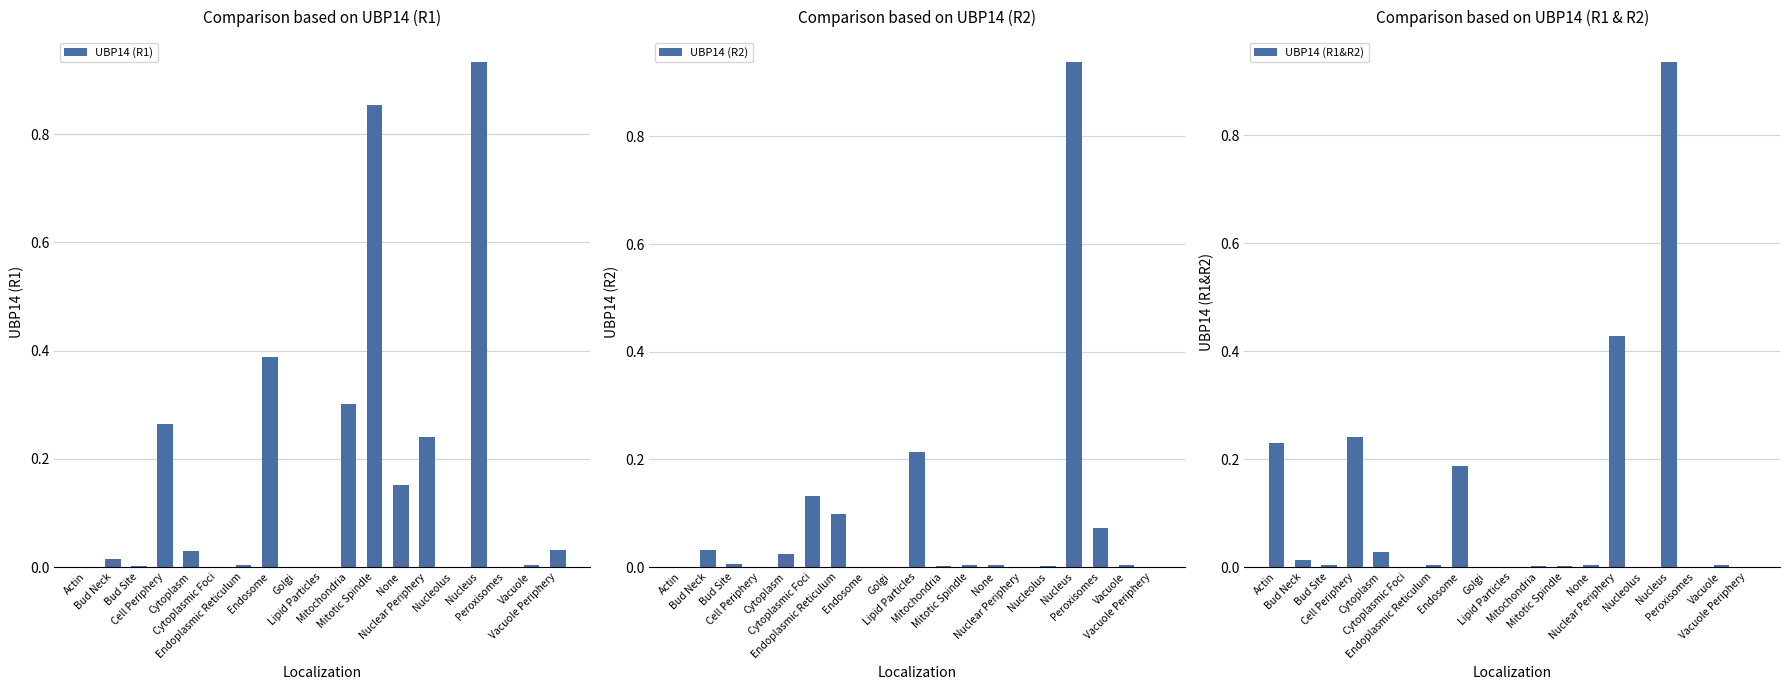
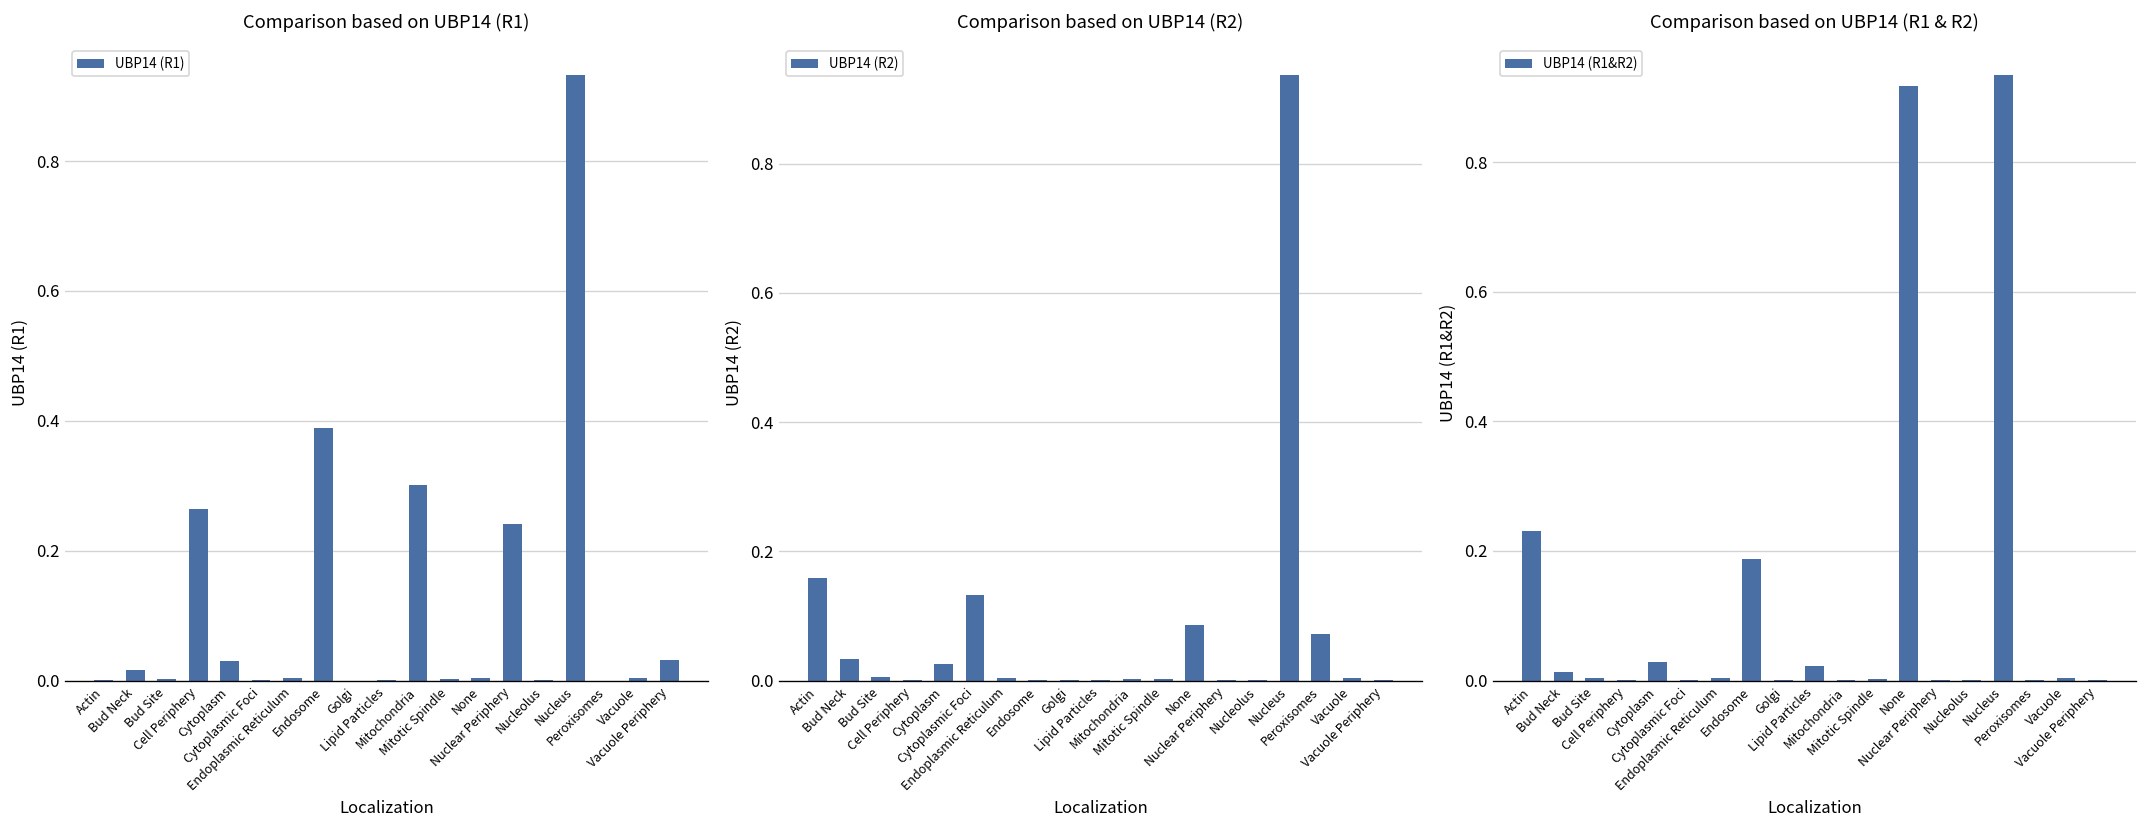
  {
    "Comparison based on UBP14 (R1)": {
      "Bud Neck": 0.02,
      "Cell Periphery": 0.26,
      "Cytoplasm": 0.03,
      "Endosome": 0.39,
      "Mitochondria": 0.30,
-     "Mitotic Spindle": 0.85,
-     "None": 0.15,
+     "Mitotic Spindle": 0.00,
+     "None": 0.00,
      "Nuclear Periphery": 0.24,
      "Nucleus": 0.93,
      "Vacuole Periphery": 0.03
    },
    "Comparison based on UBP14 (R2)": {
-     "Actin": 0.00,
+     "Actin": 0.16,
      "Bud Neck": 0.03,
      "Bud Site": 0.01,
      "Cytoplasm": 0.03,
      "Cytoplasmic Foci": 0.13,
-     "Endoplasmic Reticulum": 0.10,
-     "Lipid Particles": 0.21,
-     "None": 0.00,
+     "Endoplasmic Reticulum": 0.00,
+     "Lipid Particles": 0.00,
+     "None": 0.09,
      "Nucleus": 0.94,
      "Peroxisomes": 0.07
    },
    "Comparison based on UBP14 (R1 & R2)": {
      "Actin": 0.23,
      "Bud Neck": 0.01,
-     "Cell Periphery": 0.24,
+     "Cell Periphery": 0.00,
      "Cytoplasm": 0.03,
      "Endosome": 0.19,
-     "Lipid Particles": 0.00,
-     "None": 0.00,
-     "Nuclear Periphery": 0.43,
+     "Lipid Particles": 0.02,
+     "None": 0.92,
+     "Nuclear Periphery": 0.00,
      "Nucleus": 0.93
    }
  }
